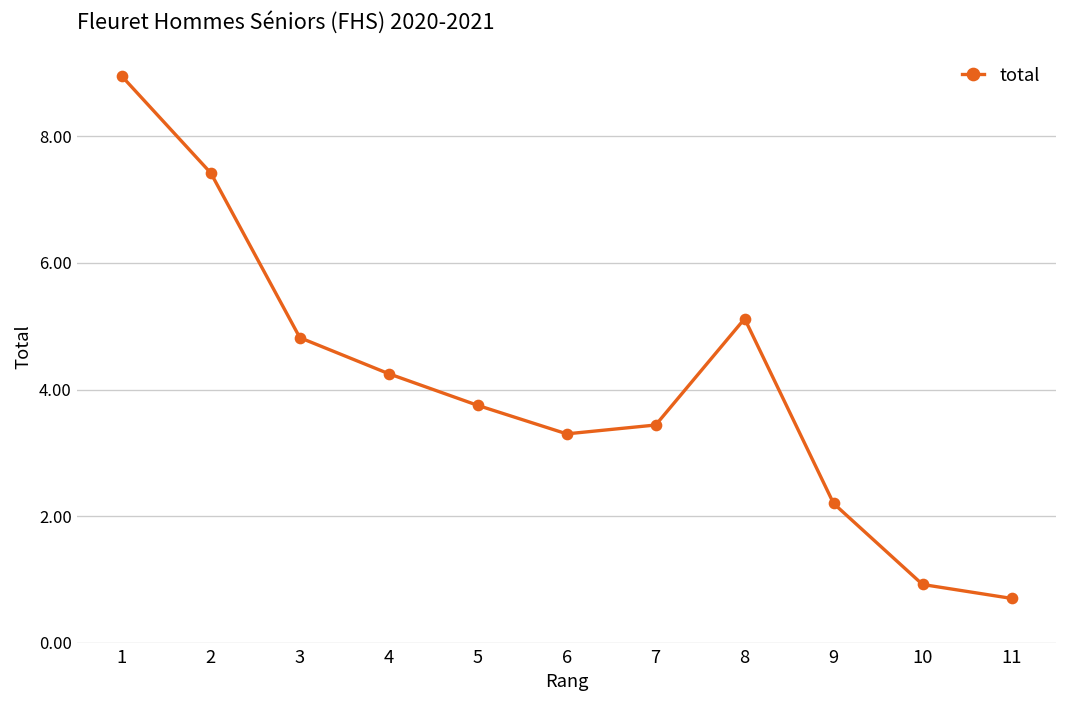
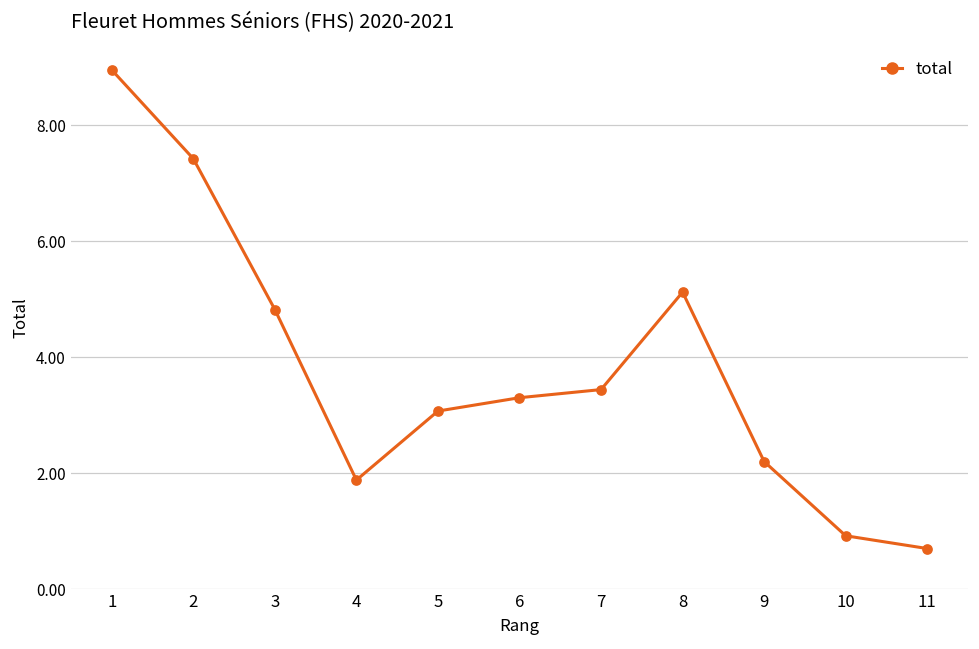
  {
    "1": 9.0,
    "2": 7.4,
    "3": 4.8,
-   "4": 4.3,
-   "5": 3.8,
+   "4": 1.9,
+   "5": 3.1,
    "6": 3.3,
    "7": 3.4,
    "8": 5.1,
    "9": 2.2,
    "10": 0.9,
    "11": 0.7
  }
